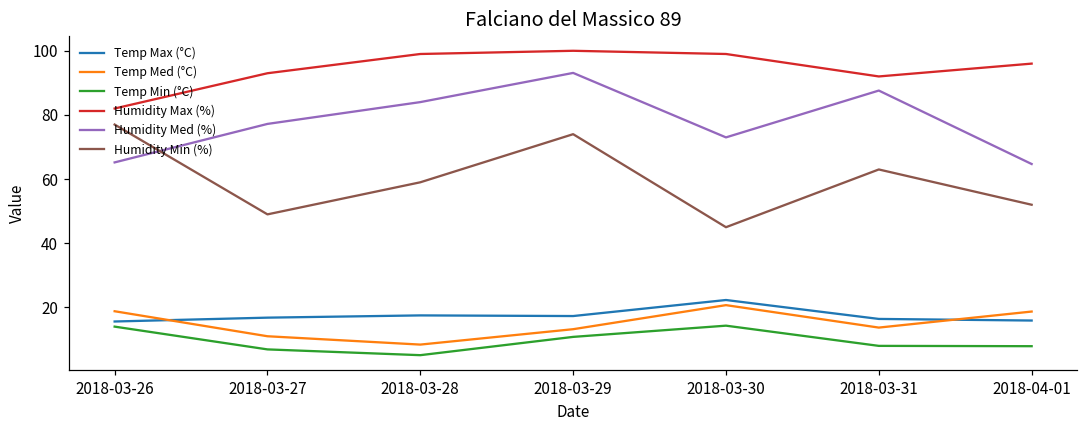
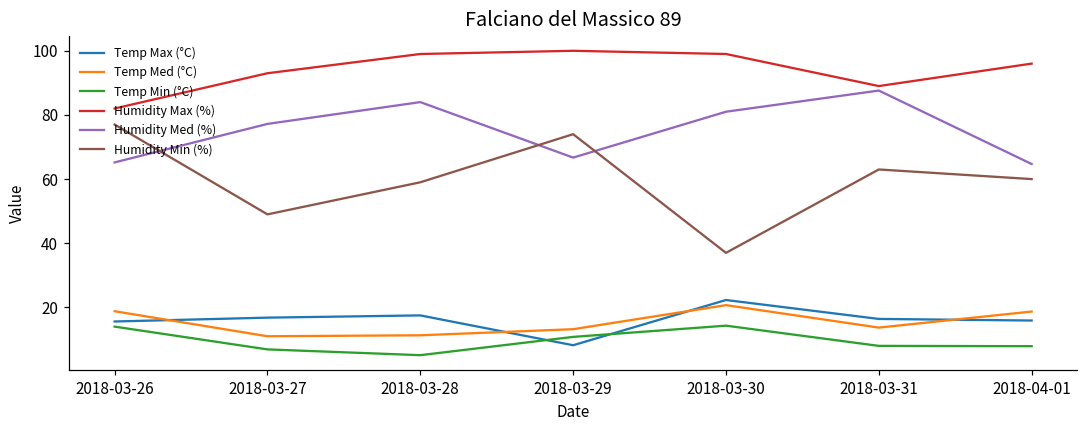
  {
    "Temp Max (°C)": {
      "2018-03-26": 16,
      "2018-03-27": 17,
      "2018-03-28": 18,
-     "2018-03-29": 17,
+     "2018-03-29": 8,
      "2018-03-30": 22,
      "2018-03-31": 16,
      "2018-04-01": 16
    },
    "Temp Med (°C)": {
      "2018-03-26": 19,
      "2018-03-27": 11,
-     "2018-03-28": 8,
+     "2018-03-28": 11,
      "2018-03-29": 13,
      "2018-03-30": 21,
      "2018-03-31": 14,
      "2018-04-01": 19
    },
    "Temp Min (°C)": {
      "2018-03-26": 14,
      "2018-03-27": 7,
      "2018-03-28": 5,
      "2018-03-29": 11,
      "2018-03-30": 14,
      "2018-03-31": 8,
      "2018-04-01": 8
    },
    "Humidity Max (%)": {
      "2018-03-26": 82,
      "2018-03-27": 93,
      "2018-03-28": 99,
      "2018-03-29": 100,
      "2018-03-30": 99,
-     "2018-03-31": 92,
+     "2018-03-31": 89,
      "2018-04-01": 96
    },
    "Humidity Med (%)": {
      "2018-03-26": 65,
      "2018-03-27": 77,
      "2018-03-28": 84,
-     "2018-03-29": 93,
-     "2018-03-30": 73,
+     "2018-03-29": 67,
+     "2018-03-30": 81,
      "2018-03-31": 88,
      "2018-04-01": 65
    },
    "Humidity Min (%)": {
      "2018-03-26": 77,
      "2018-03-27": 49,
      "2018-03-28": 59,
      "2018-03-29": 74,
-     "2018-03-30": 45,
+     "2018-03-30": 37,
      "2018-03-31": 63,
-     "2018-04-01": 52
+     "2018-04-01": 60
    }
  }
